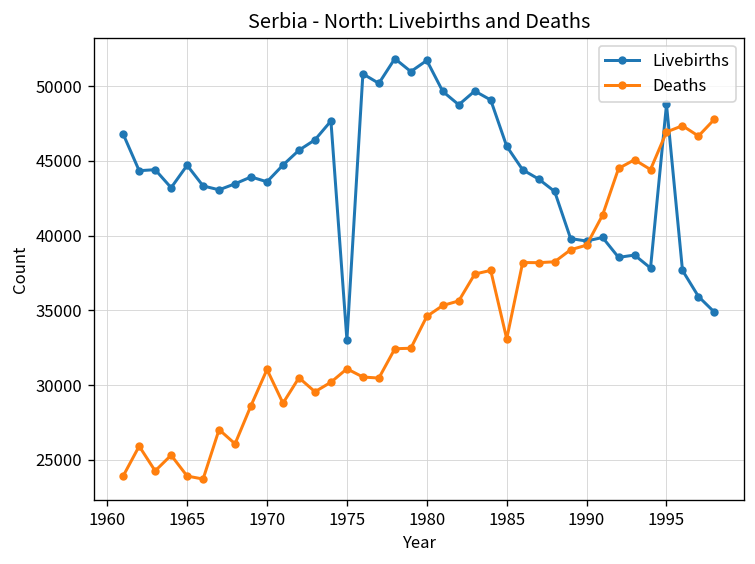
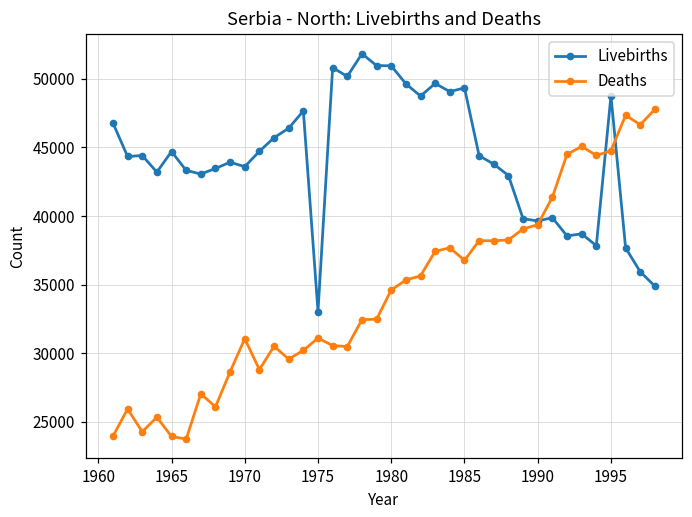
  {
    "Livebirths": {
      "1965": 44700,
      "1970": 43600,
      "1975": 33000,
-     "1980": 51700,
-     "1985": 46000,
+     "1980": 51000,
+     "1985": 49300,
      "1990": 39600,
      "1995": 48800
    },
    "Deaths": {
      "1965": 23900,
      "1970": 31100,
      "1975": 31100,
      "1980": 34600,
-     "1985": 33100,
+     "1985": 36800,
      "1990": 39400,
-     "1995": 46900
+     "1995": 44800
    }
  }
